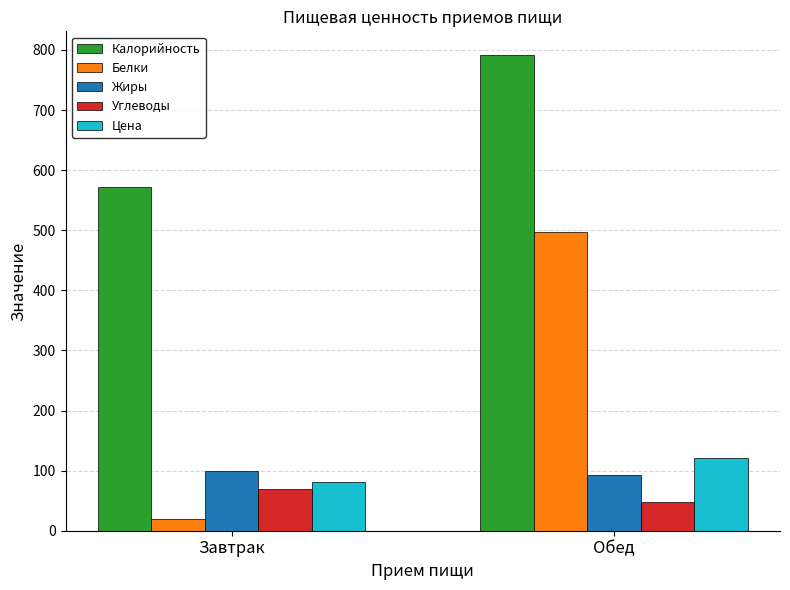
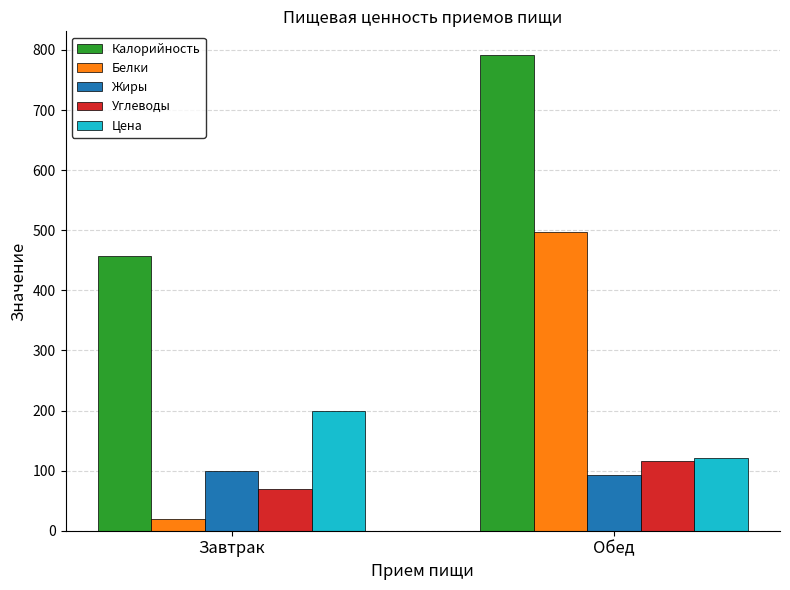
  {
    "Калорийность": {
-     "Завтрак": 570,
+     "Завтрак": 460,
      "Обед": 790
    },
    "Белки": {
      "Завтрак": 20,
      "Обед": 500
    },
    "Жиры": {
      "Завтрак": 100,
      "Обед": 90
    },
    "Углеводы": {
      "Завтрак": 70,
-     "Обед": 50
+     "Обед": 120
    },
    "Цена": {
-     "Завтрак": 80,
+     "Завтрак": 200,
      "Обед": 120
    }
  }
